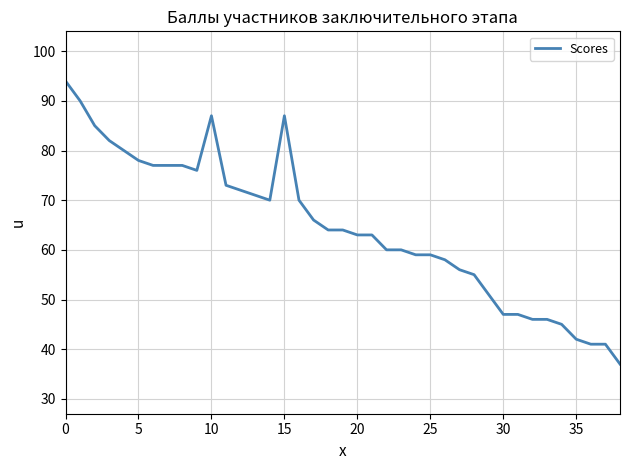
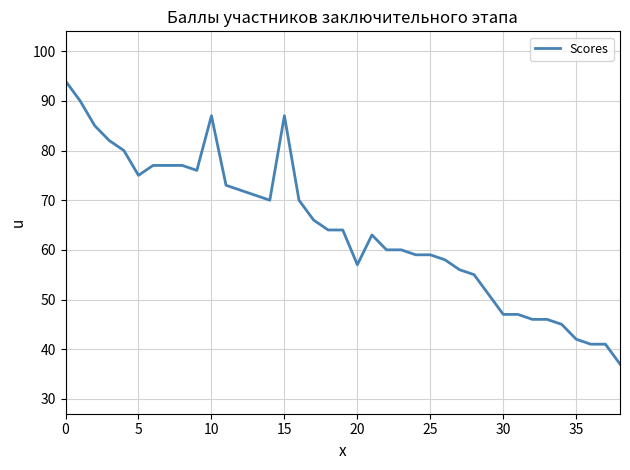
  {
    "0": 94,
-   "5": 78,
+   "5": 75,
    "10": 87,
    "15": 87,
-   "20": 63,
+   "20": 57,
    "25": 59,
    "30": 47,
    "35": 42
  }
